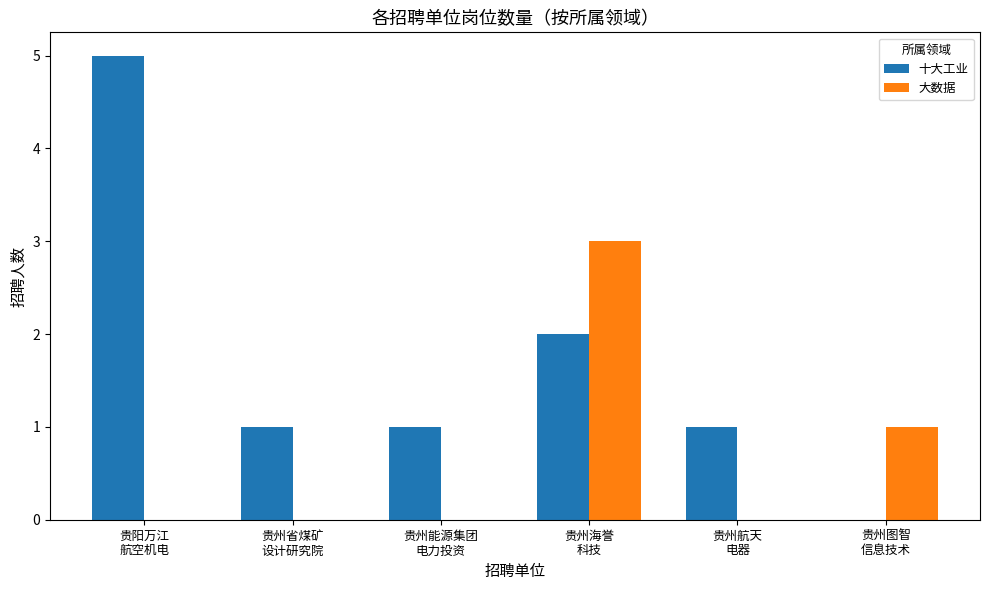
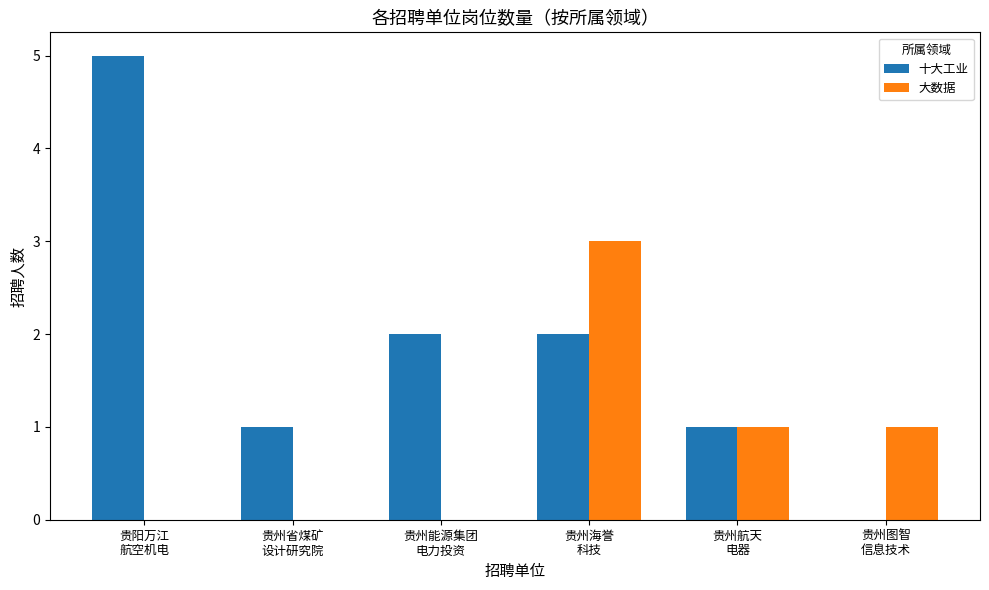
  {
    "十大工业": {
      "贵阳万江 航空机电": 5,
      "贵州省煤矿 设计研究院": 1,
-     "贵州能源集团 电力投资": 1,
+     "贵州能源集团 电力投资": 2,
      "贵州海誉 科技": 2,
      "贵州航天 电器": 1,
      "贵州图智 信息技术": 0
    },
    "大数据": {
      "贵阳万江 航空机电": 0,
      "贵州省煤矿 设计研究院": 0,
      "贵州能源集团 电力投资": 0,
      "贵州海誉 科技": 3,
-     "贵州航天 电器": 0,
+     "贵州航天 电器": 1,
      "贵州图智 信息技术": 1
    }
  }
